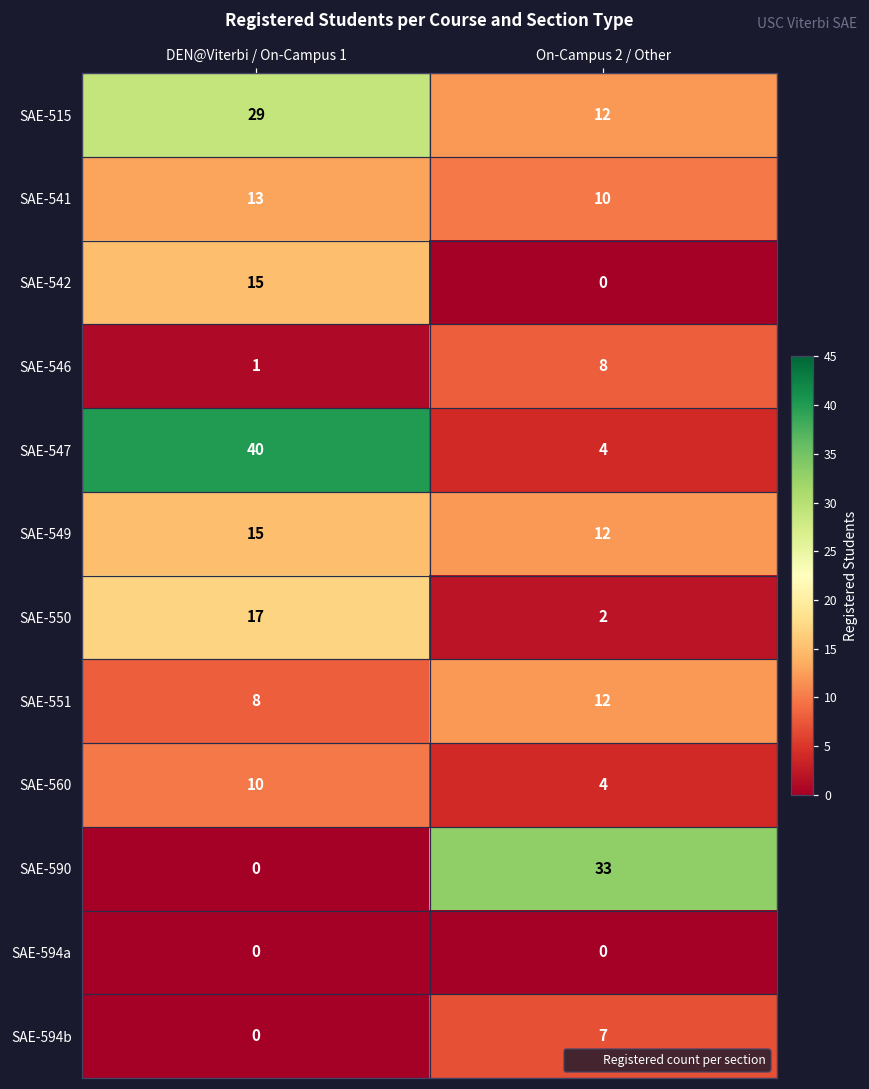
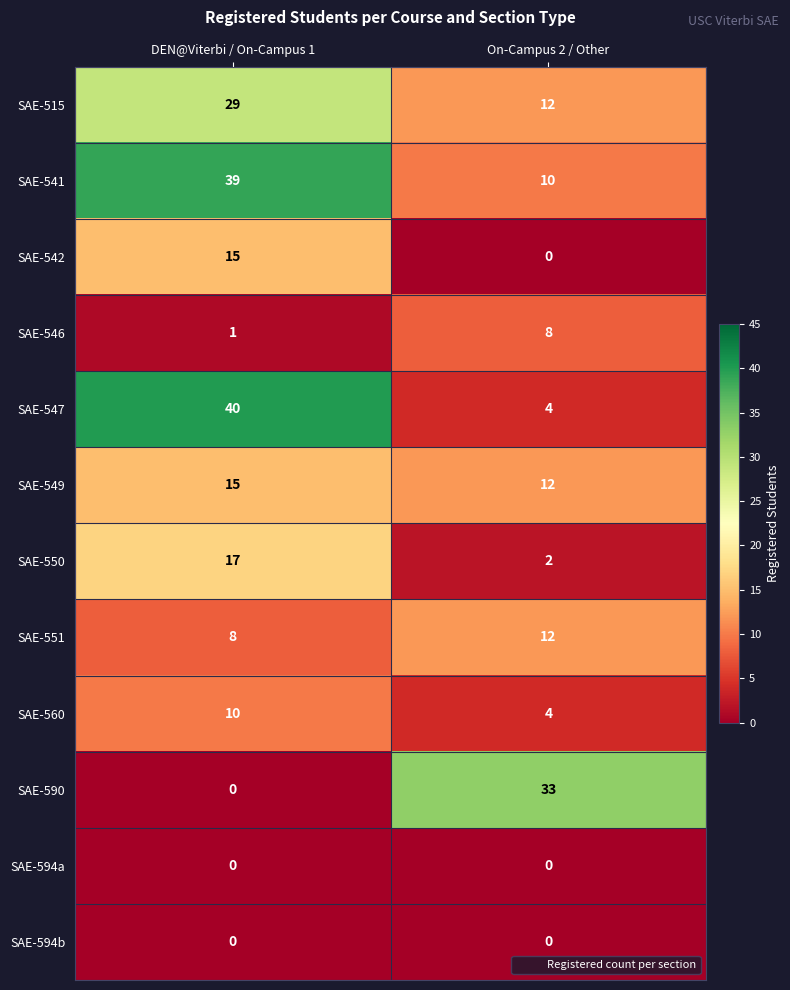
  {
    "SAE-515": {
      "DEN@Viterbi / On-Campus 1": 29,
      "On-Campus 2 / Other": 12
    },
    "SAE-541": {
-     "DEN@Viterbi / On-Campus 1": 13,
+     "DEN@Viterbi / On-Campus 1": 39,
      "On-Campus 2 / Other": 10
    },
    "SAE-542": {
      "DEN@Viterbi / On-Campus 1": 15,
      "On-Campus 2 / Other": 0
    },
    "SAE-546": {
      "DEN@Viterbi / On-Campus 1": 1,
      "On-Campus 2 / Other": 8
    },
    "SAE-547": {
      "DEN@Viterbi / On-Campus 1": 40,
      "On-Campus 2 / Other": 4
    },
    "SAE-549": {
      "DEN@Viterbi / On-Campus 1": 15,
      "On-Campus 2 / Other": 12
    },
    "SAE-550": {
      "DEN@Viterbi / On-Campus 1": 17,
      "On-Campus 2 / Other": 2
    },
    "SAE-551": {
      "DEN@Viterbi / On-Campus 1": 8,
      "On-Campus 2 / Other": 12
    },
    "SAE-560": {
      "DEN@Viterbi / On-Campus 1": 10,
      "On-Campus 2 / Other": 4
    },
    "SAE-590": {
      "DEN@Viterbi / On-Campus 1": 0,
      "On-Campus 2 / Other": 33
    },
    "SAE-594a": {
      "DEN@Viterbi / On-Campus 1": 0,
      "On-Campus 2 / Other": 0
    },
    "SAE-594b": {
      "DEN@Viterbi / On-Campus 1": 0,
-     "On-Campus 2 / Other": 7
+     "On-Campus 2 / Other": 0
    }
  }
